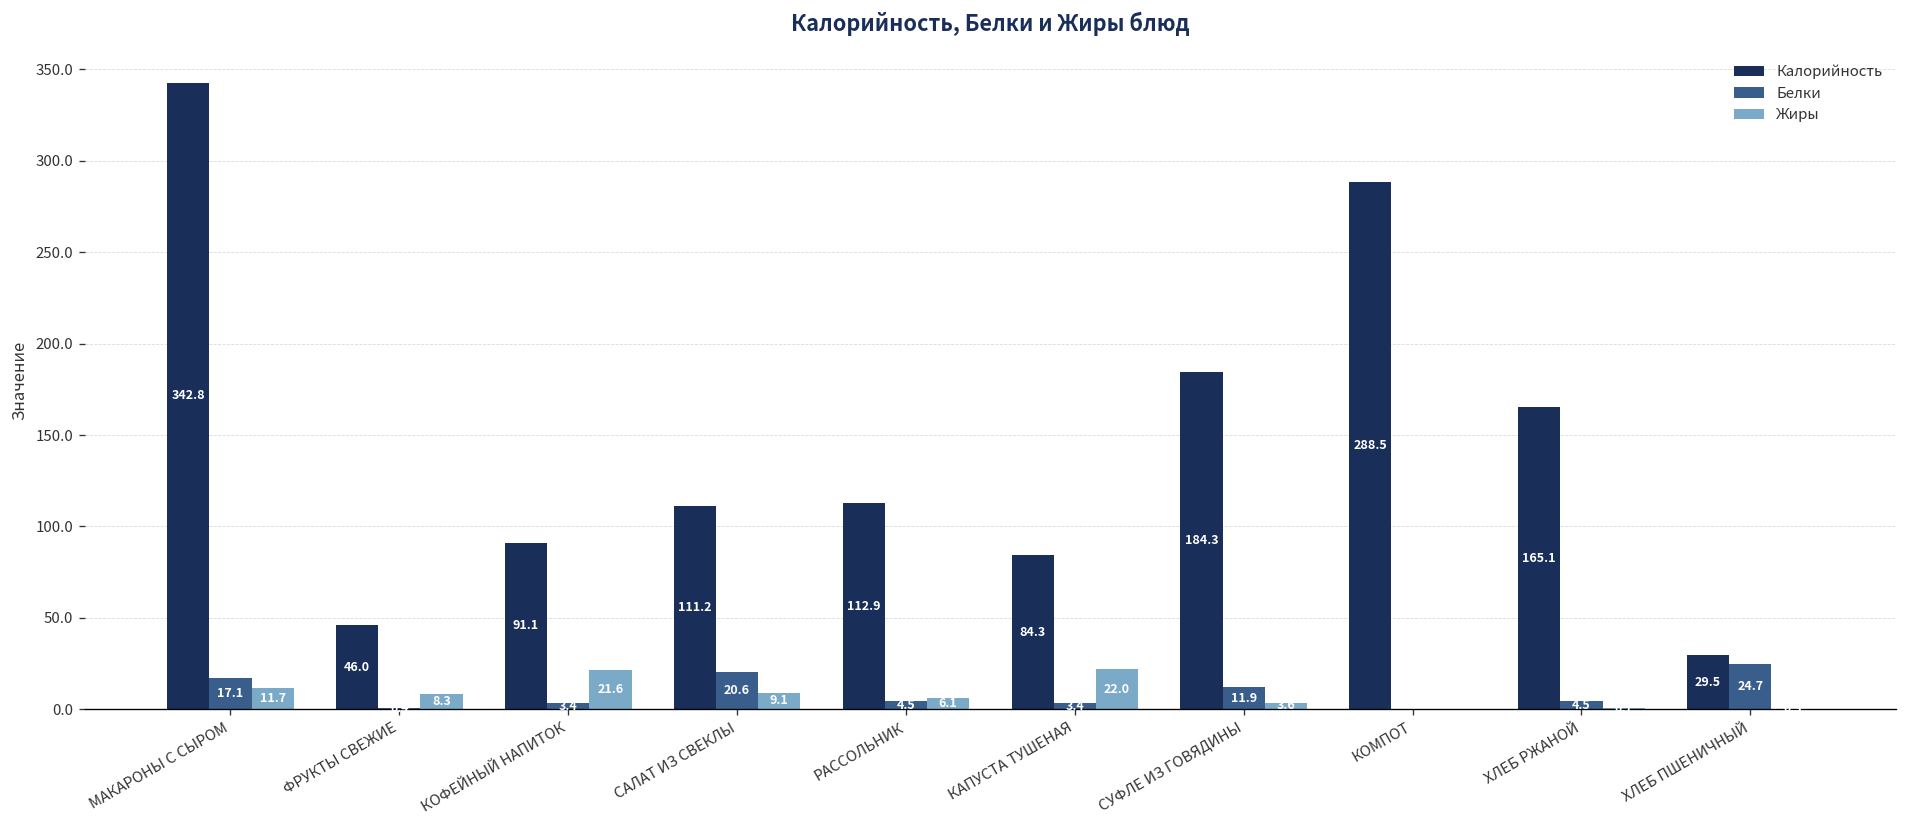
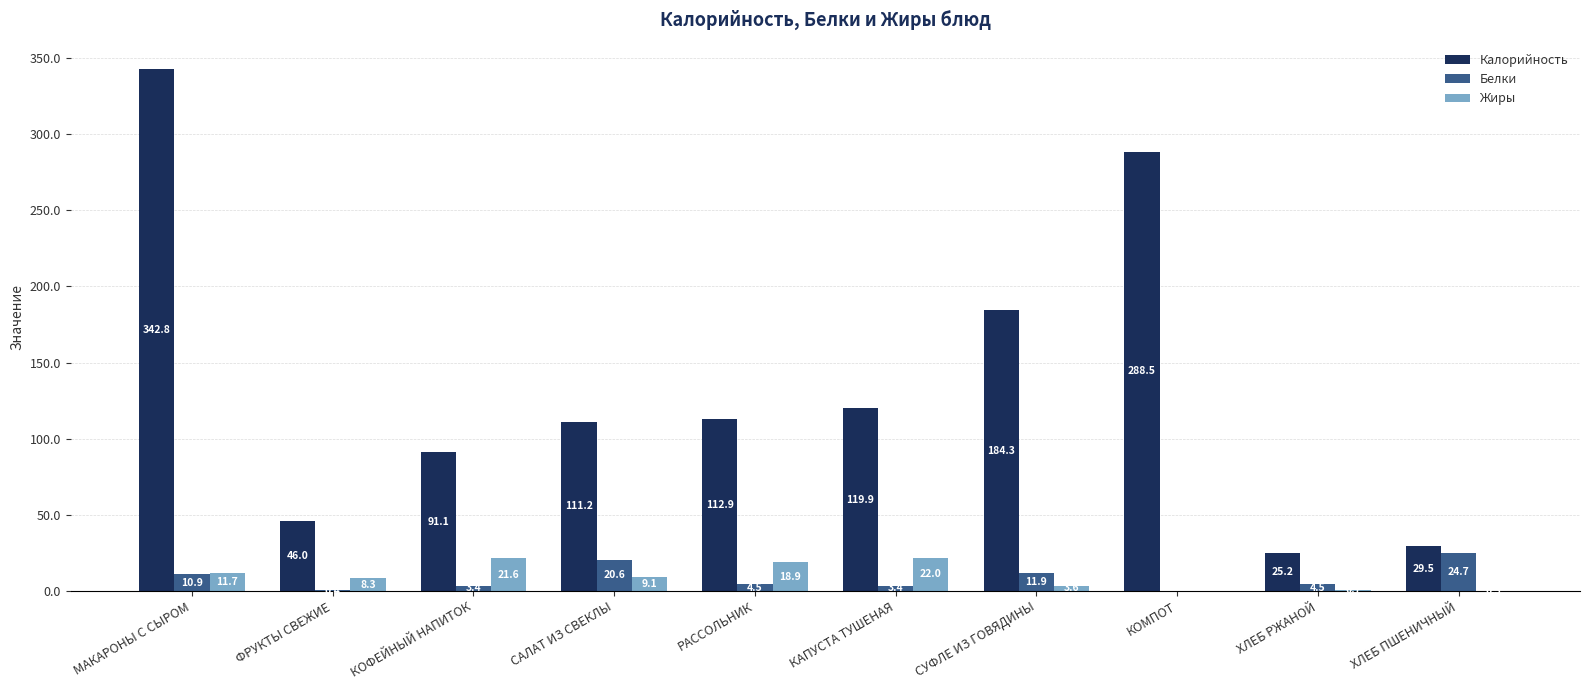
  {
    "Калорийность": {
      "МАКАРОНЫ С СЫРОМ": 342.8,
      "ФРУКТЫ СВЕЖИЕ": 46.0,
      "КОФЕЙНЫЙ НАПИТОК": 91.1,
      "САЛАТ ИЗ СВЕКЛЫ": 111.2,
      "РАССОЛЬНИК": 112.9,
-     "КАПУСТА ТУШЕНАЯ": 84.3,
+     "КАПУСТА ТУШЕНАЯ": 119.9,
      "СУФЛЕ ИЗ ГОВЯДИНЫ": 184.3,
      "КОМПОТ": 288.5,
-     "ХЛЕБ РЖАНОЙ": 165.1,
+     "ХЛЕБ РЖАНОЙ": 25.2,
      "ХЛЕБ ПШЕНИЧНЫЙ": 29.5
    },
    "Белки": {
-     "МАКАРОНЫ С СЫРОМ": 17.1,
+     "МАКАРОНЫ С СЫРОМ": 10.9,
      "САЛАТ ИЗ СВЕКЛЫ": 20.6,
      "РАССОЛЬНИК": 4.5,
      "СУФЛЕ ИЗ ГОВЯДИНЫ": 11.9,
      "ХЛЕБ РЖАНОЙ": 4.5,
      "ХЛЕБ ПШЕНИЧНЫЙ": 24.7
    },
    "Жиры": {
      "МАКАРОНЫ С СЫРОМ": 11.7,
      "ФРУКТЫ СВЕЖИЕ": 8.3,
      "КОФЕЙНЫЙ НАПИТОК": 21.6,
      "САЛАТ ИЗ СВЕКЛЫ": 9.1,
-     "РАССОЛЬНИК": 6.1,
+     "РАССОЛЬНИК": 18.9,
      "КАПУСТА ТУШЕНАЯ": 22.0
    }
  }
